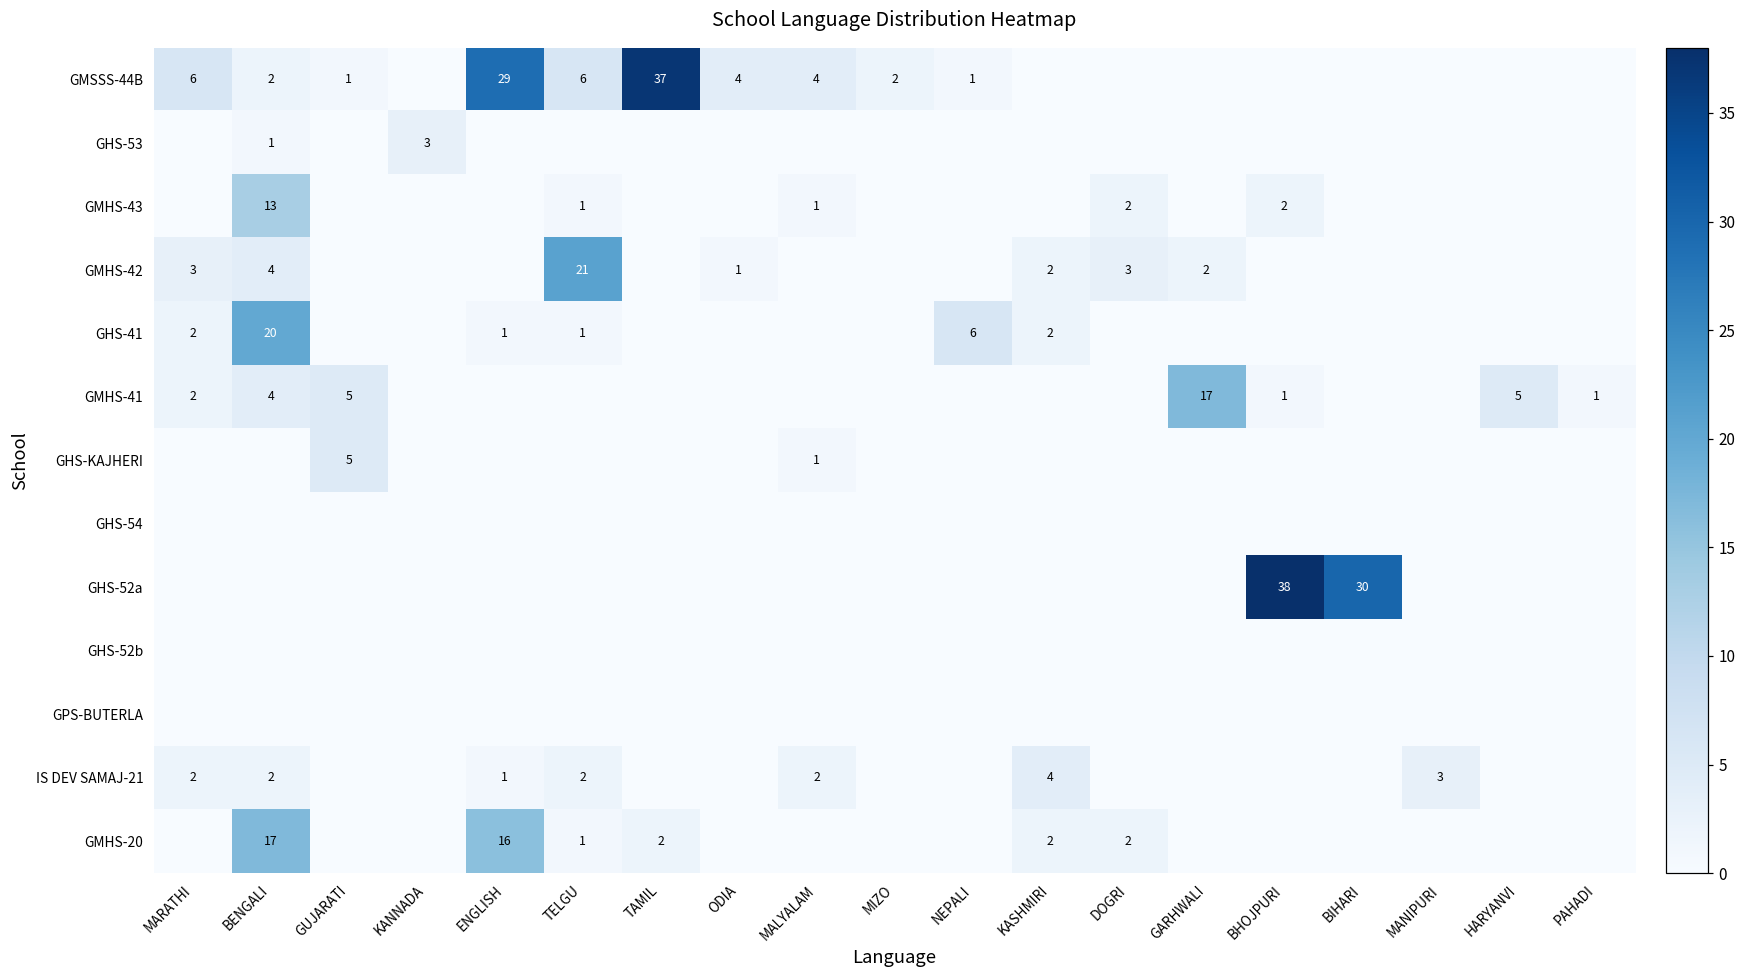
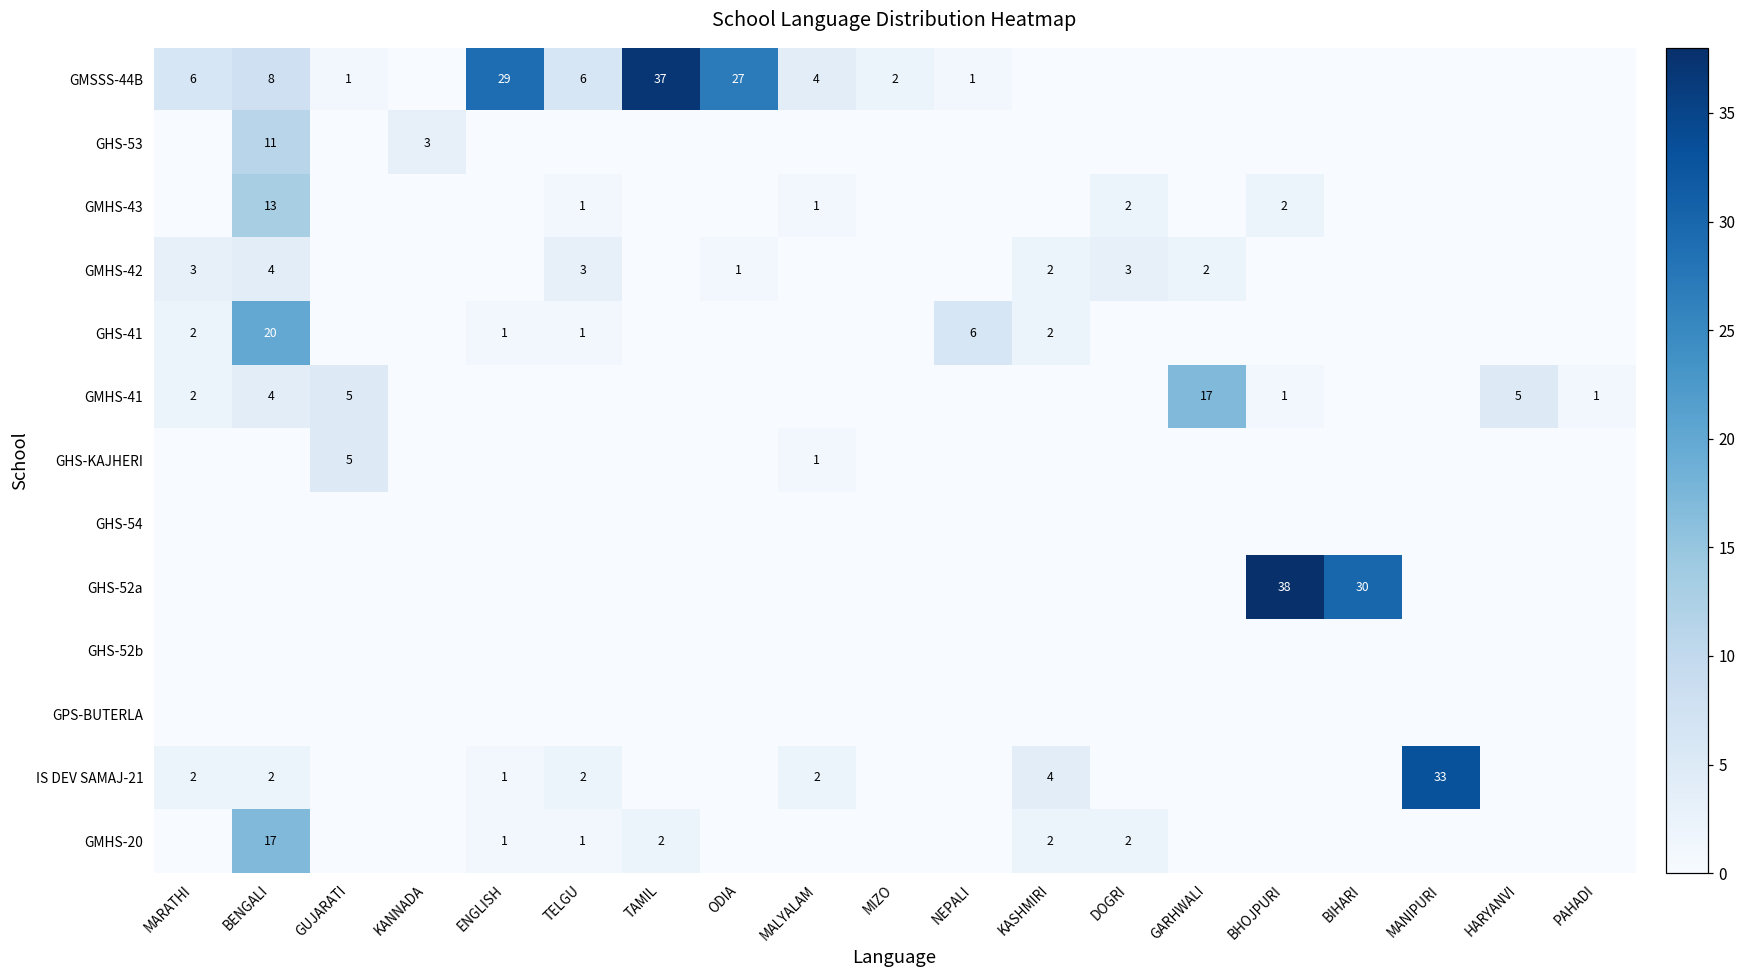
  {
    "GMSSS-44B": {
      "MARATHI": 6,
-     "BENGALI": 2,
+     "BENGALI": 8,
      "GUJARATI": 1,
      "ENGLISH": 29,
      "TELGU": 6,
      "TAMIL": 37,
-     "ODIA": 4,
+     "ODIA": 27,
      "MALYALAM": 4,
      "MIZO": 2,
      "NEPALI": 1
    },
    "GHS-53": {
-     "BENGALI": 1,
+     "BENGALI": 11,
      "KANNADA": 3
    },
    "GMHS-43": {
      "BENGALI": 13,
      "TELGU": 1,
      "MALYALAM": 1,
      "DOGRI": 2,
      "BHOJPURI": 2
    },
    "GMHS-42": {
      "MARATHI": 3,
      "BENGALI": 4,
-     "TELGU": 21,
+     "TELGU": 3,
      "ODIA": 1,
      "KASHMIRI": 2,
      "DOGRI": 3,
      "GARHWALI": 2
    },
    "GHS-41": {
      "MARATHI": 2,
      "BENGALI": 20,
      "ENGLISH": 1,
      "TELGU": 1,
      "NEPALI": 6,
      "KASHMIRI": 2
    },
    "GMHS-41": {
      "MARATHI": 2,
      "BENGALI": 4,
      "GUJARATI": 5,
      "GARHWALI": 17,
      "BHOJPURI": 1,
      "HARYANVI": 5,
      "PAHADI": 1
    },
    "GHS-KAJHERI": {
      "GUJARATI": 5,
      "MALYALAM": 1
    },
    "GHS-52a": {
      "BHOJPURI": 38,
      "BIHARI": 30
    },
    "IS DEV SAMAJ-21": {
      "MARATHI": 2,
      "BENGALI": 2,
      "ENGLISH": 1,
      "TELGU": 2,
      "MALYALAM": 2,
      "KASHMIRI": 4,
-     "MANIPURI": 3
+     "MANIPURI": 33
    },
    "GMHS-20": {
      "BENGALI": 17,
-     "ENGLISH": 16,
+     "ENGLISH": 1,
      "TELGU": 1,
      "TAMIL": 2,
      "KASHMIRI": 2,
      "DOGRI": 2
    }
  }
